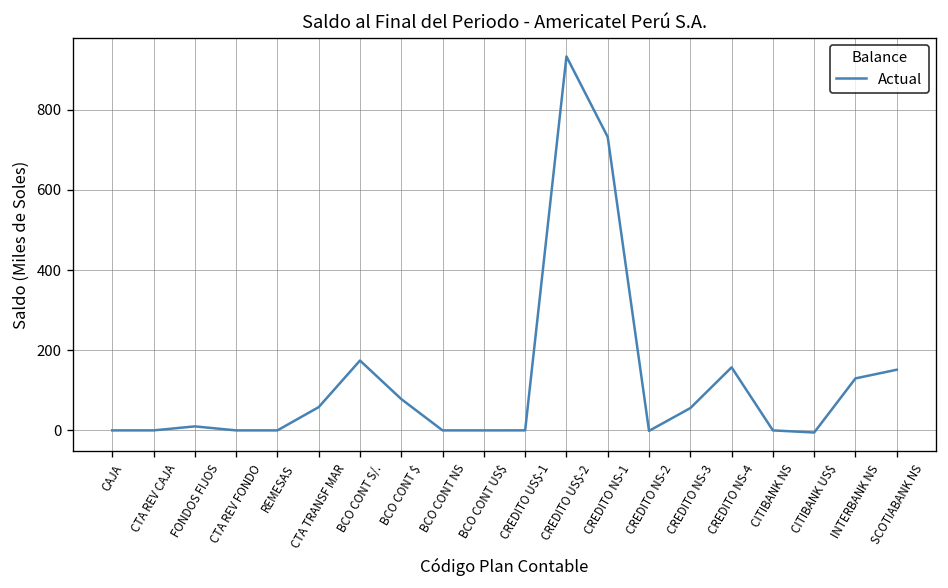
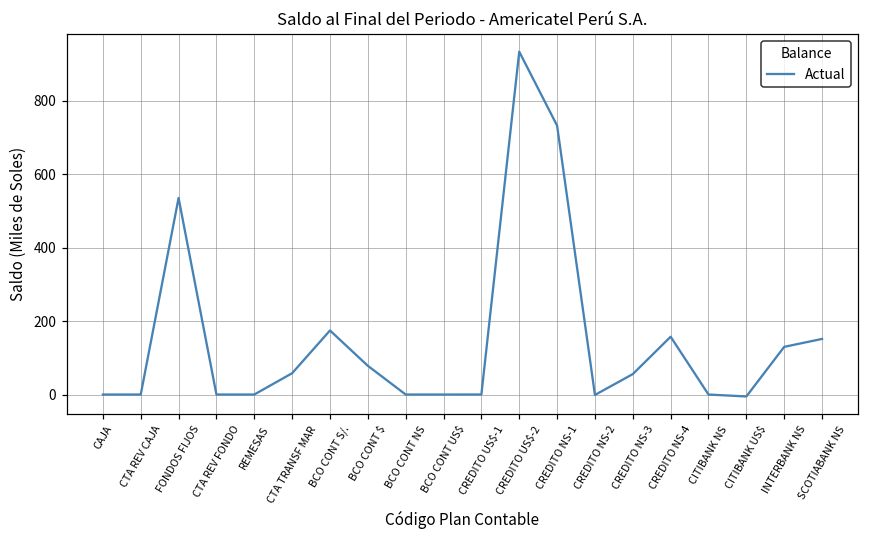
  {
    "CAJA": 0,
    "CTA REV CAJA": 0,
-   "FONDOS FIJOS": 10,
+   "FONDOS FIJOS": 540,
    "CTA REV FONDO": 0,
    "REMESAS": 0,
    "CTA TRANSF MAR": 60,
    "BCO CONT S/.": 170,
    "BCO CONT $": 80,
    "BCO CONT NS": 0,
    "BCO CONT US$": 0,
    "CREDITO US$-1": 0,
    "CREDITO US$-2": 930,
    "CREDITO NS-1": 730,
    "CREDITO NS-2": 0,
    "CREDITO NS-3": 60,
    "CREDITO NS-4": 160,
    "CITIBANK NS": 0,
    "CITIBANK US$": -10,
    "INTERBANK NS": 130,
    "SCOTIABANK NS": 150
  }
